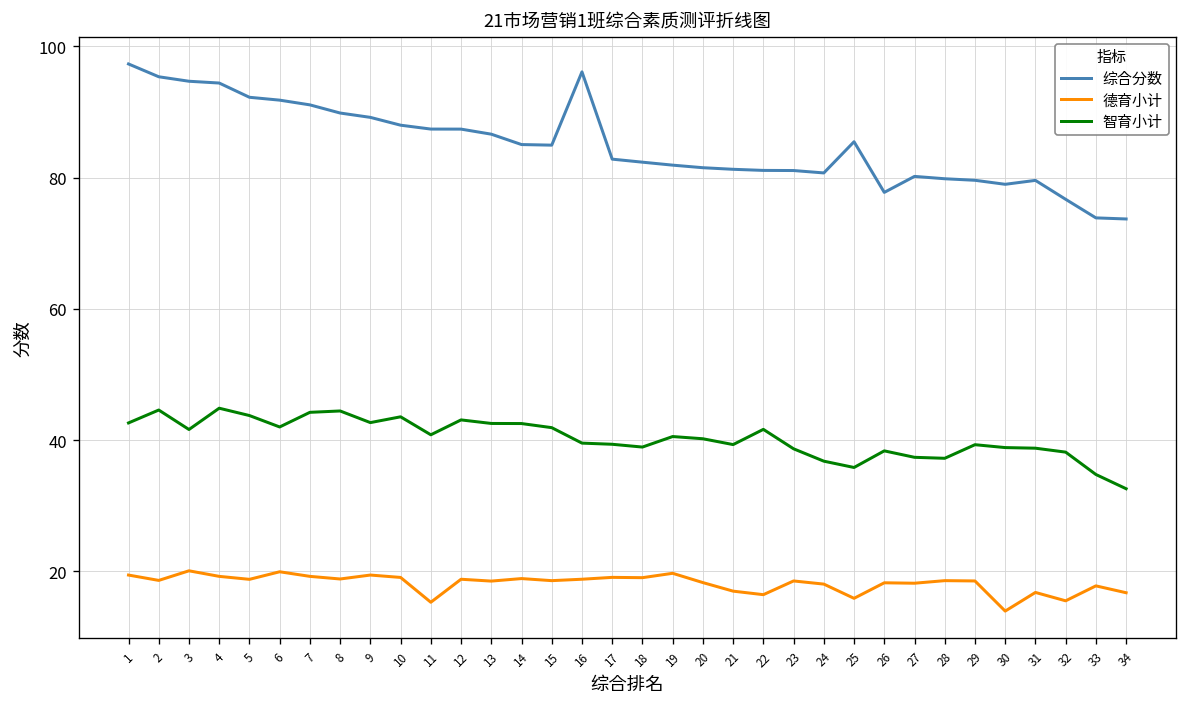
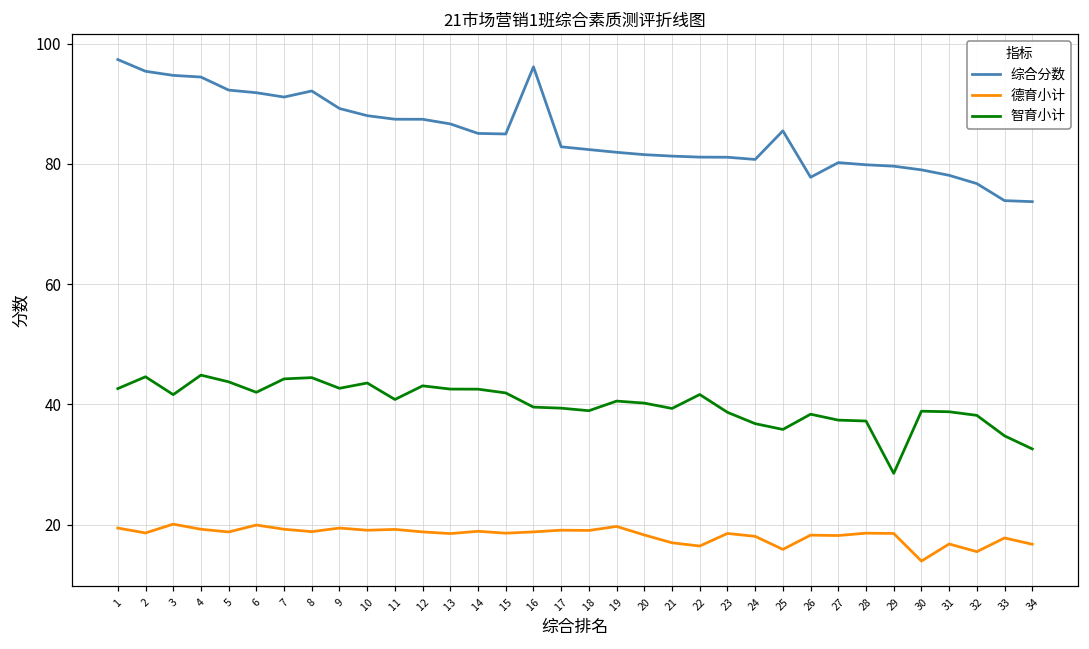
  {
    "综合分数": {
      "1": 97,
      "2": 95,
      "3": 95,
      "4": 94,
      "5": 92,
      "6": 92,
      "7": 91,
-     "8": 90,
+     "8": 92,
      "9": 89,
      "10": 88,
      "11": 87,
      "12": 87,
      "13": 87,
      "14": 85,
      "15": 85,
      "16": 96,
      "17": 83,
      "18": 82,
      "19": 82,
      "20": 82,
      "21": 81,
      "22": 81,
      "23": 81,
      "24": 81,
      "25": 85,
      "26": 78,
      "27": 80,
      "28": 80,
      "29": 80,
      "30": 79,
-     "31": 80,
+     "31": 78,
      "32": 77,
      "33": 74,
      "34": 74
    },
    "德育小计": {
      "1": 19,
      "2": 19,
      "3": 20,
      "4": 19,
      "5": 19,
      "6": 20,
      "7": 19,
      "8": 19,
      "9": 19,
      "10": 19,
-     "11": 15,
+     "11": 19,
      "12": 19,
      "13": 19,
      "14": 19,
      "15": 19,
      "16": 19,
      "17": 19,
      "18": 19,
      "19": 20,
      "20": 18,
      "21": 17,
      "22": 16,
      "23": 19,
      "24": 18,
      "25": 16,
      "26": 18,
      "27": 18,
      "28": 19,
      "29": 19,
      "30": 14,
      "31": 17,
      "32": 16,
      "33": 18,
      "34": 17
    },
    "智育小计": {
      "1": 43,
      "2": 45,
      "3": 42,
      "4": 45,
      "5": 44,
      "6": 42,
      "7": 44,
      "8": 44,
      "9": 43,
      "10": 44,
      "11": 41,
      "12": 43,
      "13": 43,
      "14": 43,
      "15": 42,
      "16": 40,
      "17": 39,
      "18": 39,
      "19": 41,
      "20": 40,
      "21": 39,
      "22": 42,
      "23": 39,
      "24": 37,
      "25": 36,
      "26": 38,
      "27": 37,
      "28": 37,
-     "29": 39,
+     "29": 29,
      "30": 39,
      "31": 39,
      "32": 38,
      "33": 35,
      "34": 33
    }
  }
